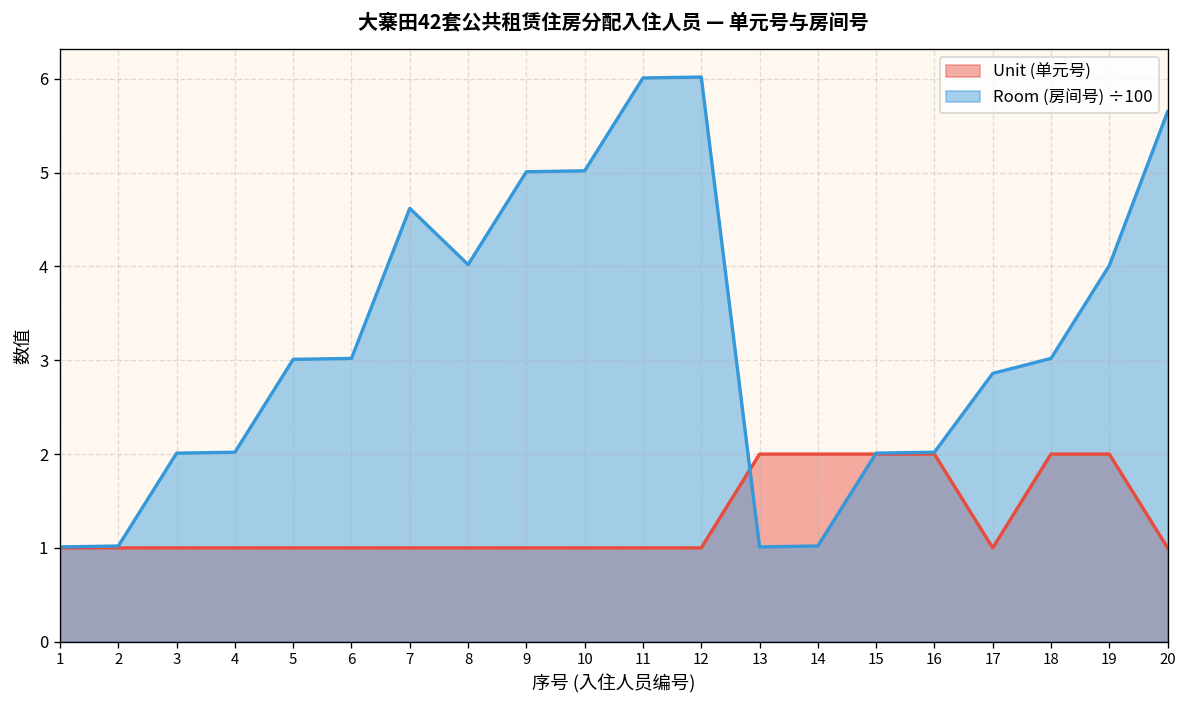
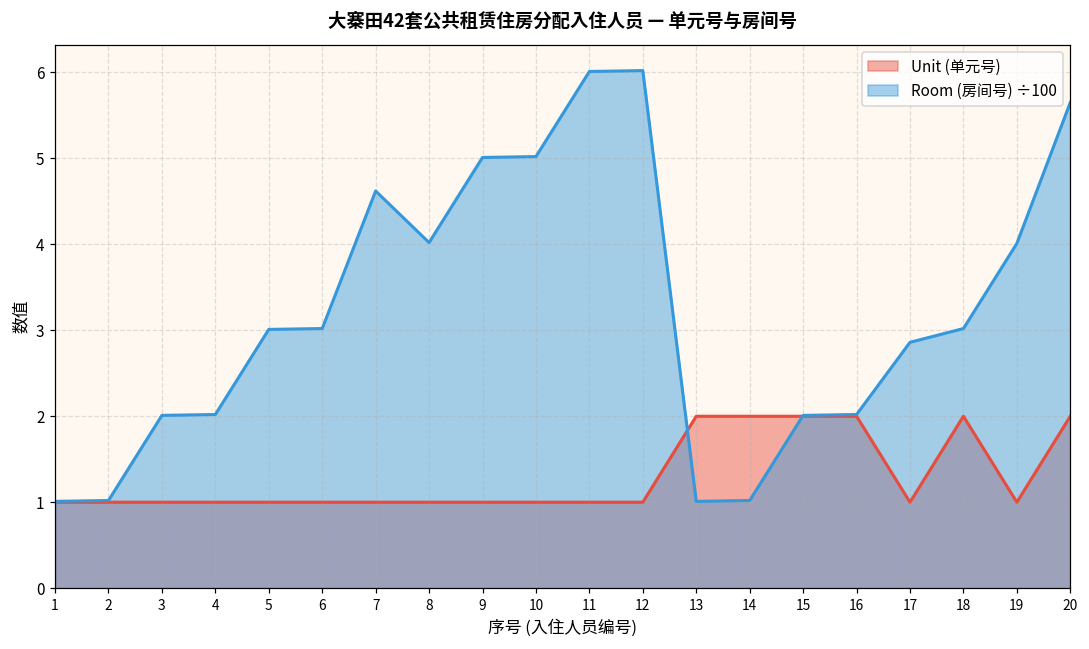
  {
    "Unit (单元号)": {
      "3": 1,
      "4": 1,
      "5": 1,
      "6": 1,
      "7": 1,
      "8": 1,
      "9": 1,
      "10": 1,
      "11": 1,
      "12": 1,
      "13": 2,
      "14": 2,
      "17": 1,
      "18": 2,
-     "19": 2,
-     "20": 1
+     "19": 1,
+     "20": 2
    },
    "Room (房间号) ÷100": {
      "3": 2,
      "4": 2,
      "5": 3,
      "6": 3,
      "7": 4.6,
      "8": 4,
      "9": 5,
      "10": 5,
      "11": 6,
      "12": 6,
      "13": 1,
      "14": 1,
      "17": 2.9,
      "18": 3,
      "19": 4,
      "20": 5.7
    }
  }
